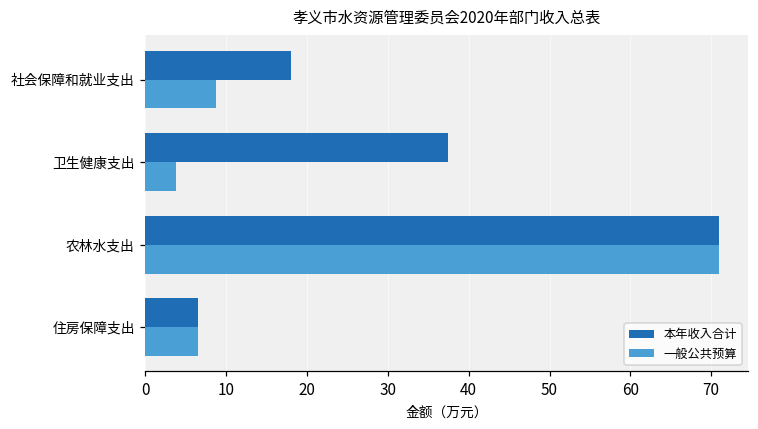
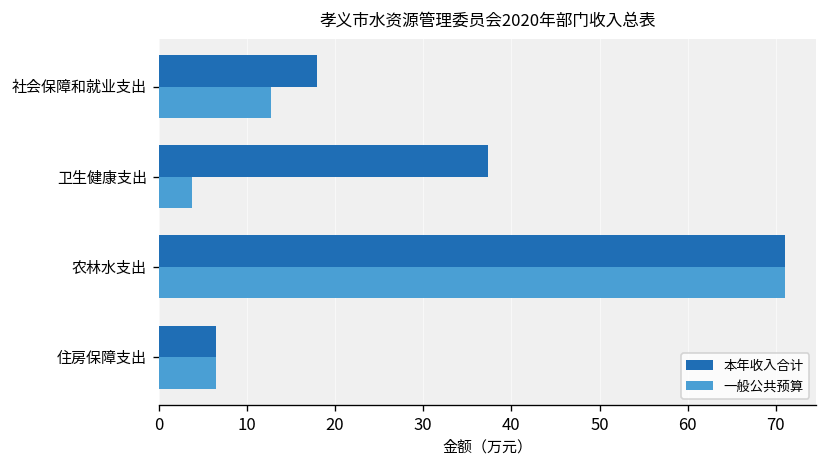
  {
    "本年收入合计": {
      "社会保障和就业支出": 18,
      "卫生健康支出": 37,
      "农林水支出": 71,
      "住房保障支出": 7
    },
    "一般公共预算": {
-     "社会保障和就业支出": 9,
+     "社会保障和就业支出": 13,
      "卫生健康支出": 4,
      "农林水支出": 71,
      "住房保障支出": 7
    }
  }
